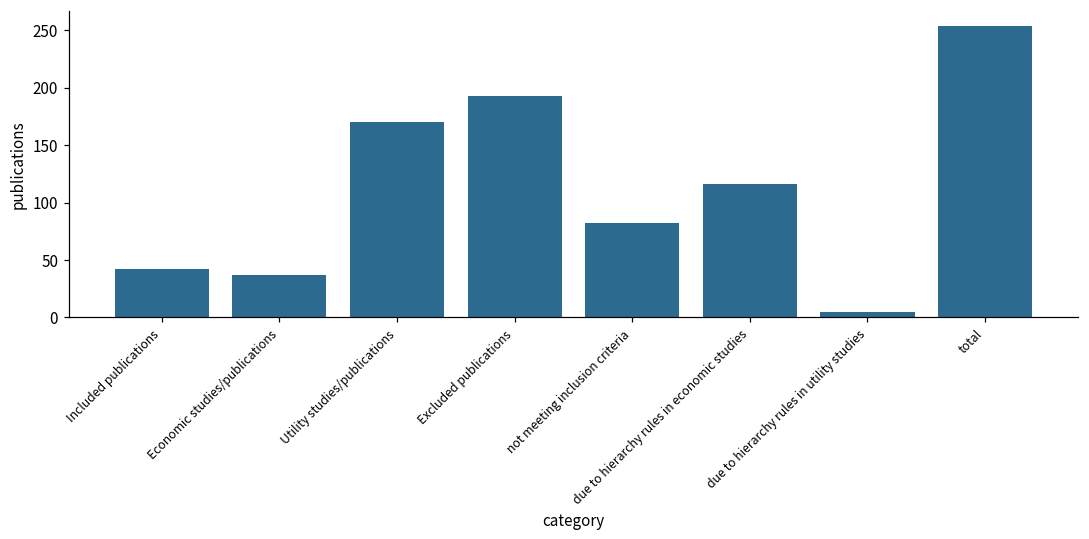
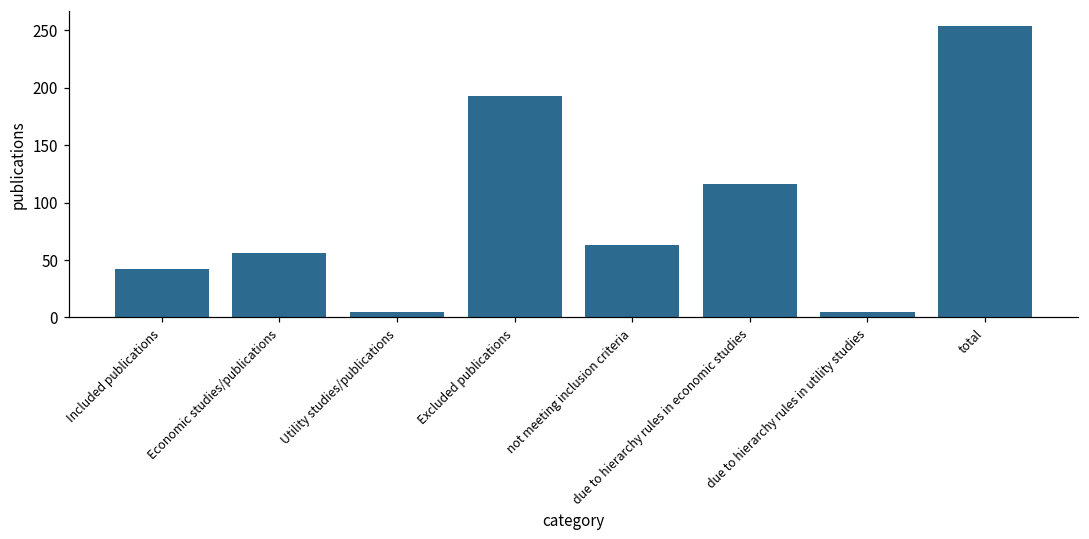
  {
    "Included publications": 42,
-   "Economic studies/publications": 37,
-   "Utility studies/publications": 170,
+   "Economic studies/publications": 56,
+   "Utility studies/publications": 5,
    "Excluded publications": 193,
-   "not meeting inclusion criteria": 82,
+   "not meeting inclusion criteria": 63,
    "due to hierarchy rules in economic studies": 116,
    "due to hierarchy rules in utility studies": 5,
    "total": 254
  }
